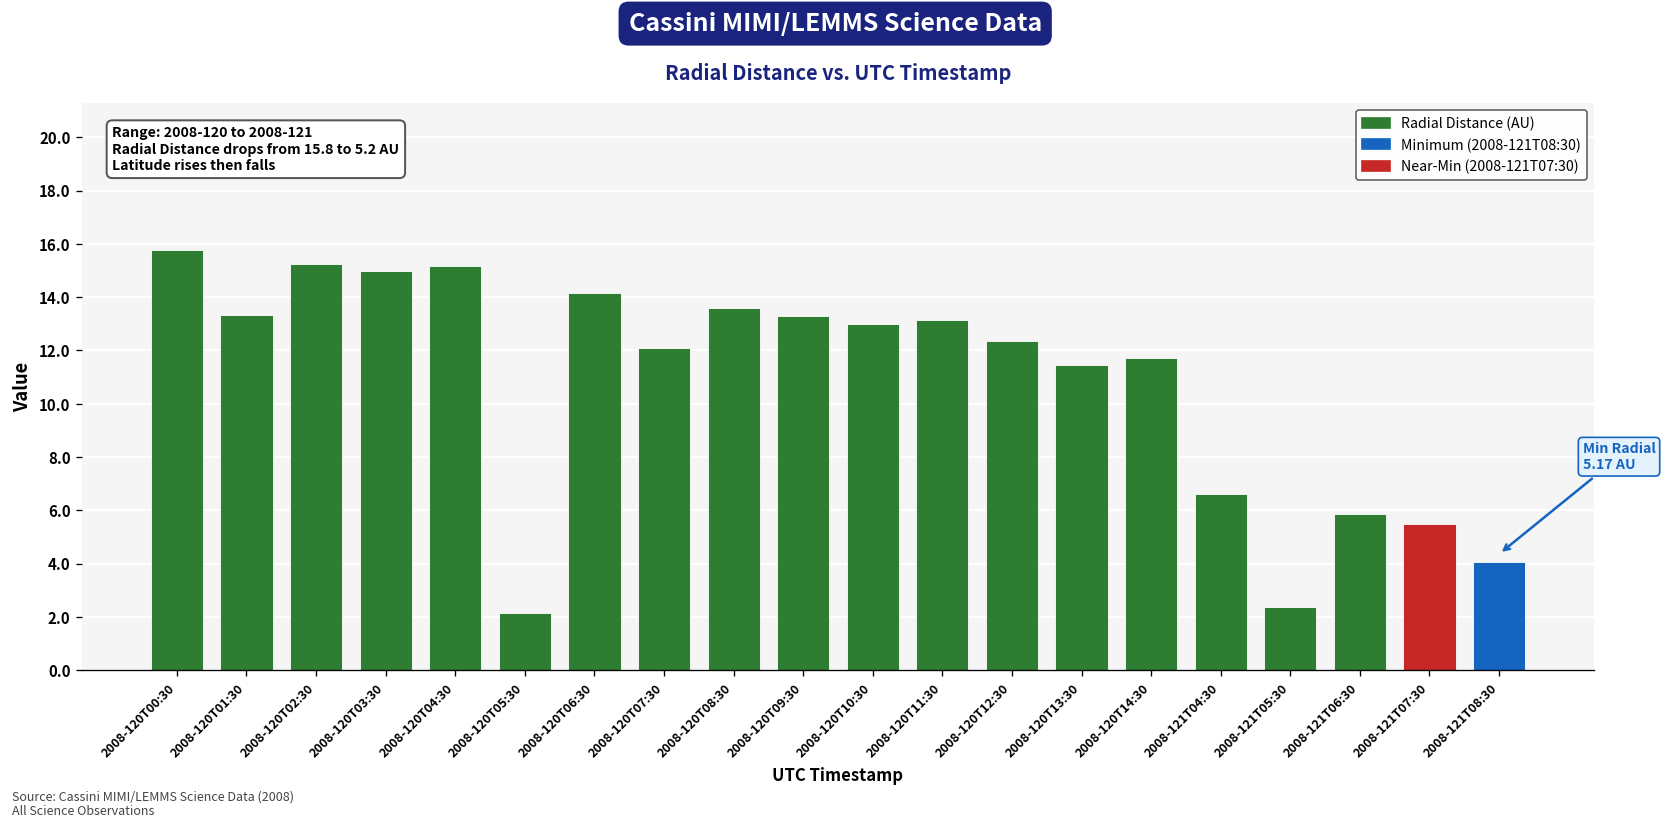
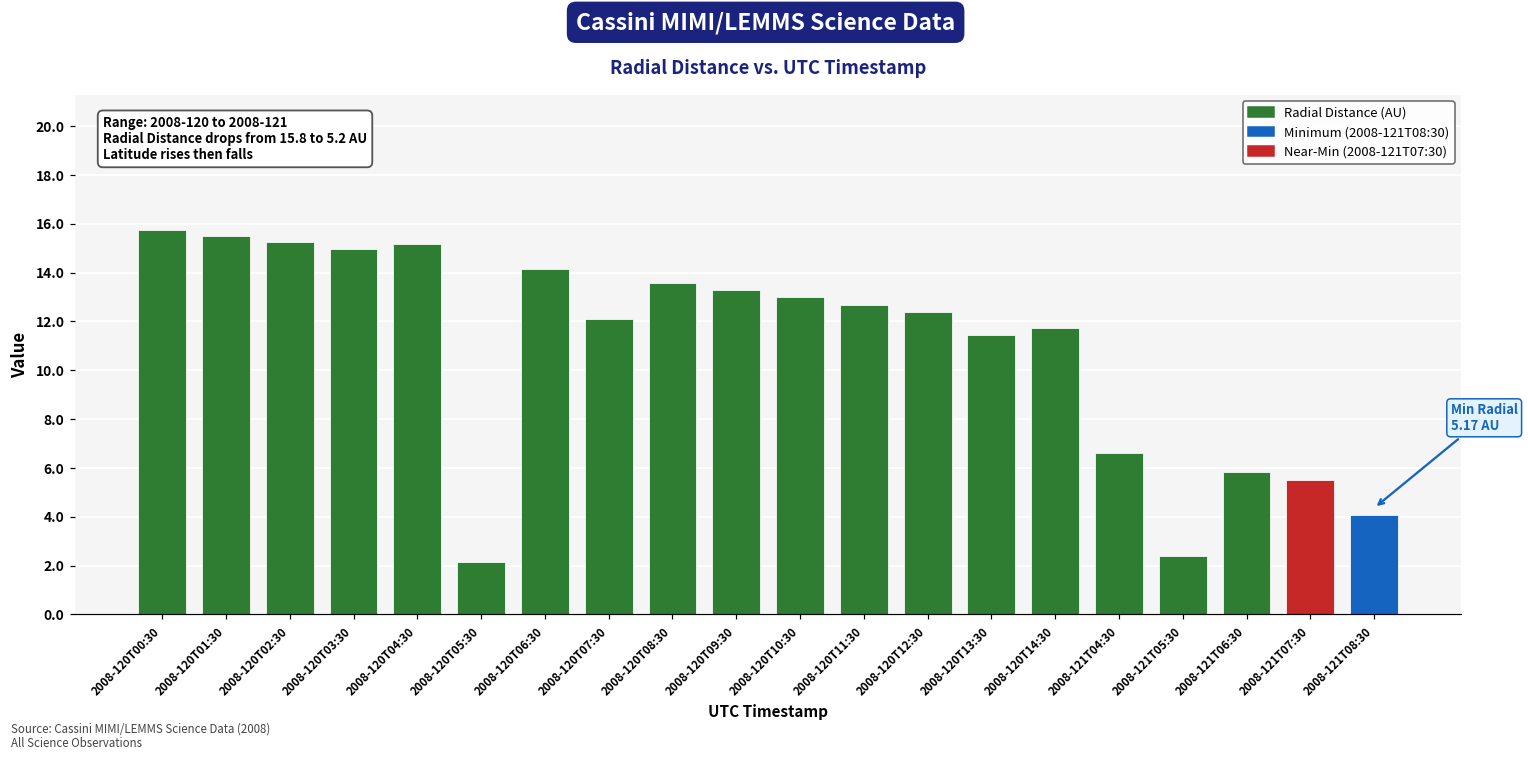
  {
    "2008-120T00:30": 15.8,
-   "2008-120T01:30": 13.3,
+   "2008-120T01:30": 15.5,
    "2008-120T02:30": 15.2,
    "2008-120T03:30": 15.0,
    "2008-120T04:30": 15.2,
    "2008-120T05:30": 2.1,
    "2008-120T06:30": 14.2,
    "2008-120T07:30": 12.1,
    "2008-120T08:30": 13.6,
    "2008-120T09:30": 13.3,
    "2008-120T10:30": 13.0,
-   "2008-120T11:30": 13.1,
+   "2008-120T11:30": 12.7,
    "2008-120T12:30": 12.4,
    "2008-120T13:30": 11.5,
    "2008-120T14:30": 11.7,
    "2008-121T04:30": 6.6,
    "2008-121T05:30": 2.4,
    "2008-121T06:30": 5.8,
    "2008-121T07:30": 5.5
  }
